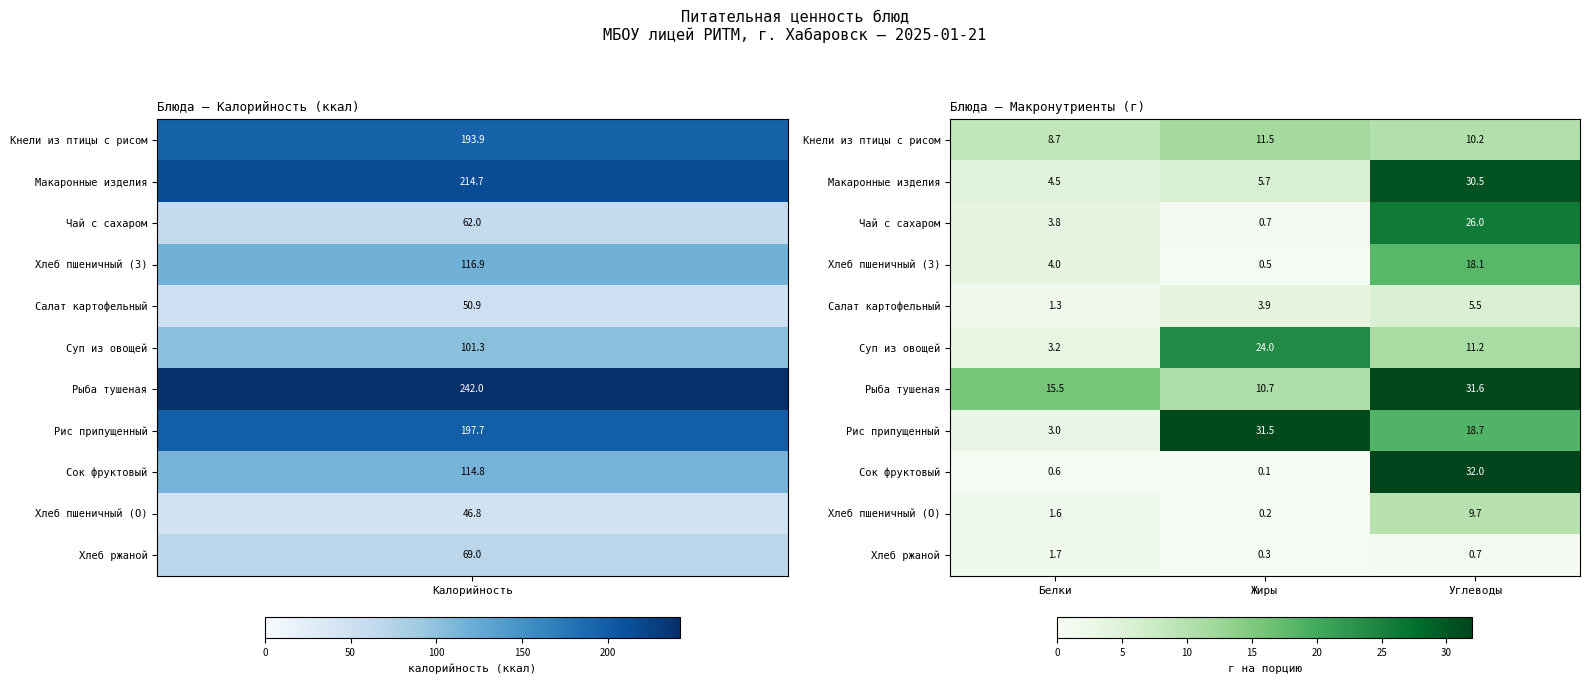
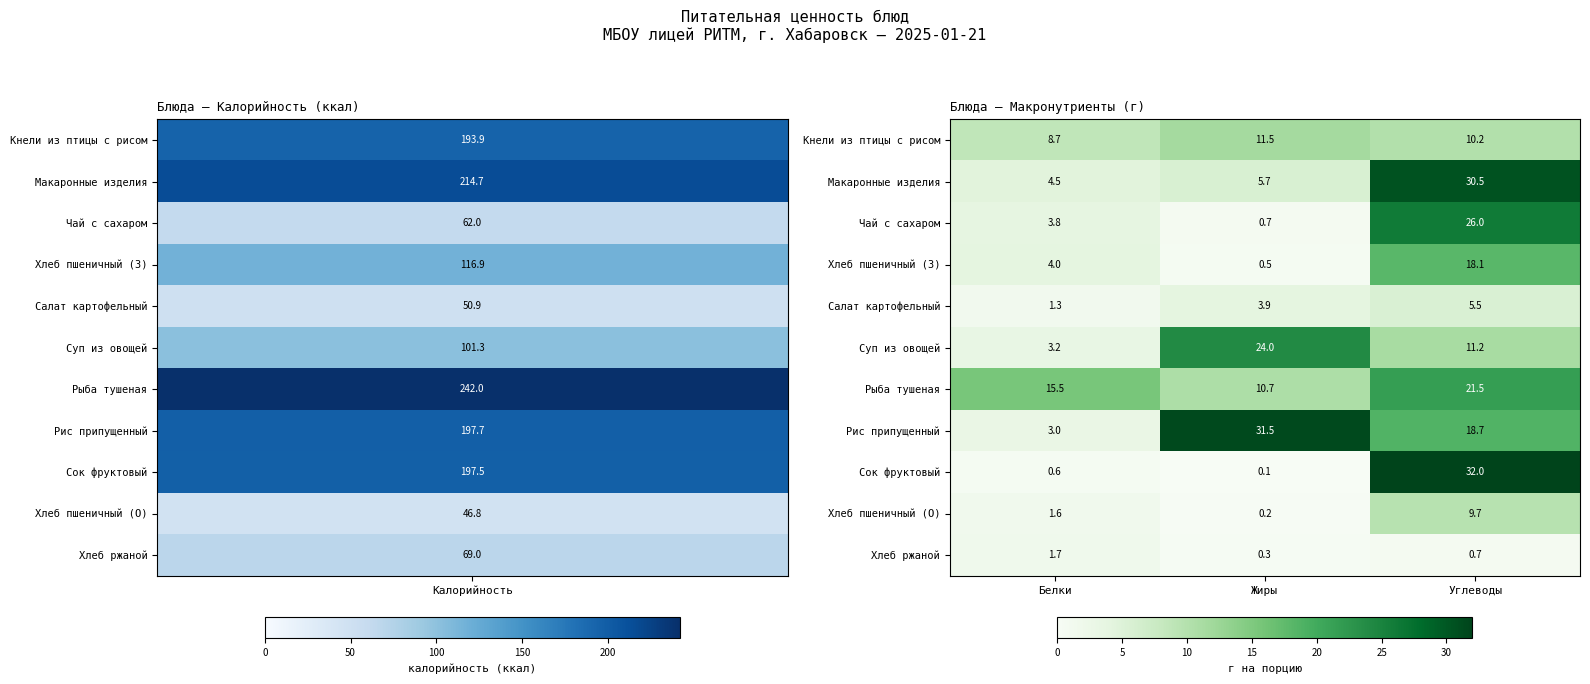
  {
    "Блюда — Калорийность (ккал)": {
      "Кнели из птицы с рисом": {
        "Калорийность": 193.9
      },
      "Макаронные изделия": {
        "Калорийность": 214.7
      },
      "Чай с сахаром": {
        "Калорийность": 62.0
      },
      "Хлеб пшеничный (З)": {
        "Калорийность": 116.9
      },
      "Салат картофельный": {
        "Калорийность": 50.9
      },
      "Суп из овощей": {
        "Калорийность": 101.3
      },
      "Рыба тушеная": {
        "Калорийность": 242.0
      },
      "Рис припущенный": {
        "Калорийность": 197.7
      },
      "Сок фруктовый": {
-       "Калорийность": 114.8
+       "Калорийность": 197.5
      },
      "Хлеб пшеничный (О)": {
        "Калорийность": 46.8
      },
      "Хлеб ржаной": {
        "Калорийность": 69.0
      }
    },
    "Блюда — Макронутриенты (г)": {
      "Кнели из птицы с рисом": {
        "Белки": 8.7,
        "Жиры": 11.5,
        "Углеводы": 10.2
      },
      "Макаронные изделия": {
        "Белки": 4.5,
        "Жиры": 5.7,
        "Углеводы": 30.5
      },
      "Чай с сахаром": {
        "Белки": 3.8,
        "Жиры": 0.7,
        "Углеводы": 26.0
      },
      "Хлеб пшеничный (З)": {
        "Белки": 4.0,
        "Жиры": 0.5,
        "Углеводы": 18.1
      },
      "Салат картофельный": {
        "Белки": 1.3,
        "Жиры": 3.9,
        "Углеводы": 5.5
      },
      "Суп из овощей": {
        "Белки": 3.2,
        "Жиры": 24.0,
        "Углеводы": 11.2
      },
      "Рыба тушеная": {
        "Белки": 15.5,
        "Жиры": 10.7,
-       "Углеводы": 31.6
+       "Углеводы": 21.5
      },
      "Рис припущенный": {
        "Белки": 3.0,
        "Жиры": 31.5,
        "Углеводы": 18.7
      },
      "Сок фруктовый": {
        "Белки": 0.6,
        "Жиры": 0.1,
        "Углеводы": 32.0
      },
      "Хлеб пшеничный (О)": {
        "Белки": 1.6,
        "Жиры": 0.2,
        "Углеводы": 9.7
      },
      "Хлеб ржаной": {
        "Белки": 1.7,
        "Жиры": 0.3,
        "Углеводы": 0.7
      }
    }
  }
